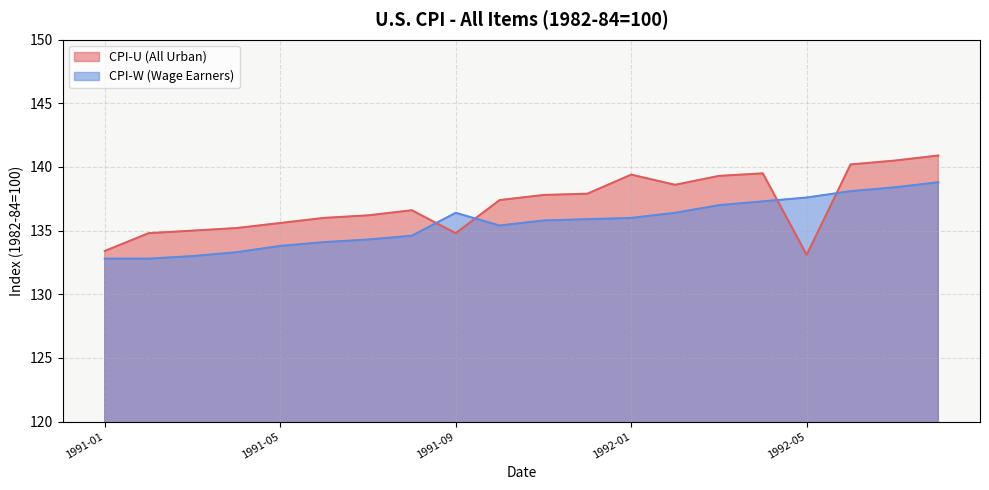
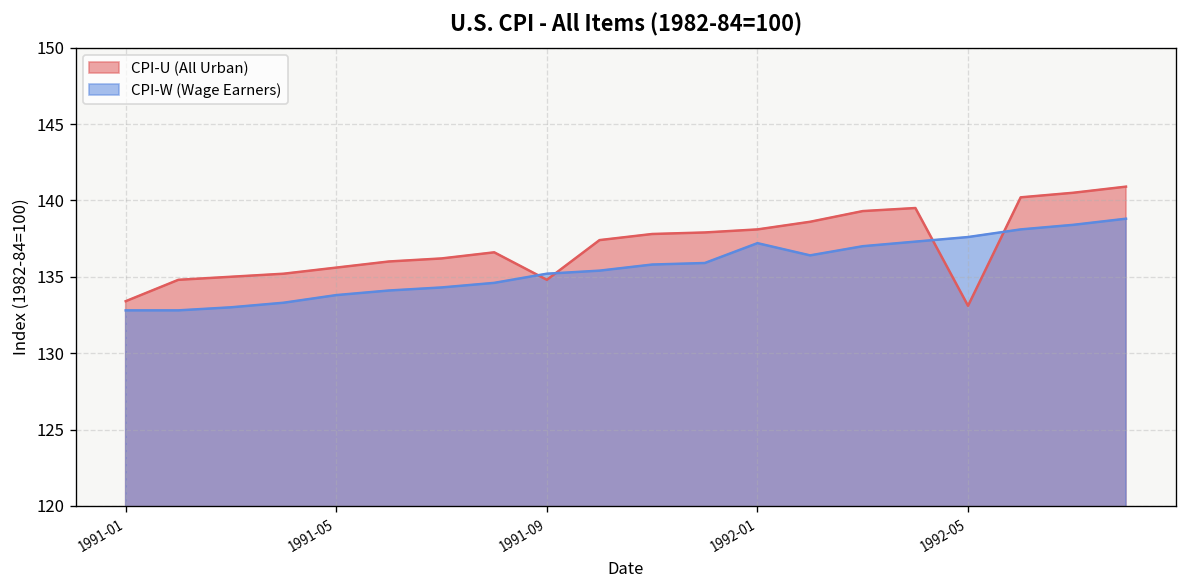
  {
    "CPI-U (All Urban)": {
      "1991-01": 133.4,
      "1991-05": 135.6,
      "1991-09": 134.8,
-     "1992-01": 139.4,
+     "1992-01": 138.1,
      "1992-05": 133.1
    },
    "CPI-W (Wage Earners)": {
      "1991-01": 132.8,
      "1991-05": 133.8,
-     "1991-09": 136.4,
-     "1992-01": 136.0,
+     "1991-09": 135.2,
+     "1992-01": 137.2,
      "1992-05": 137.6
    }
  }
